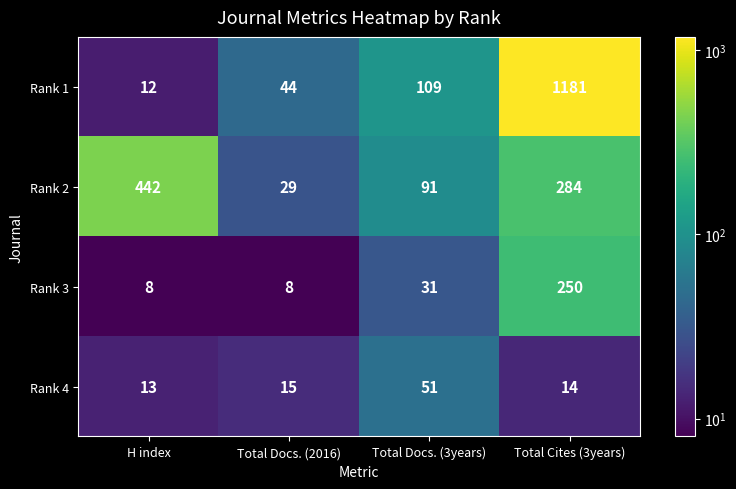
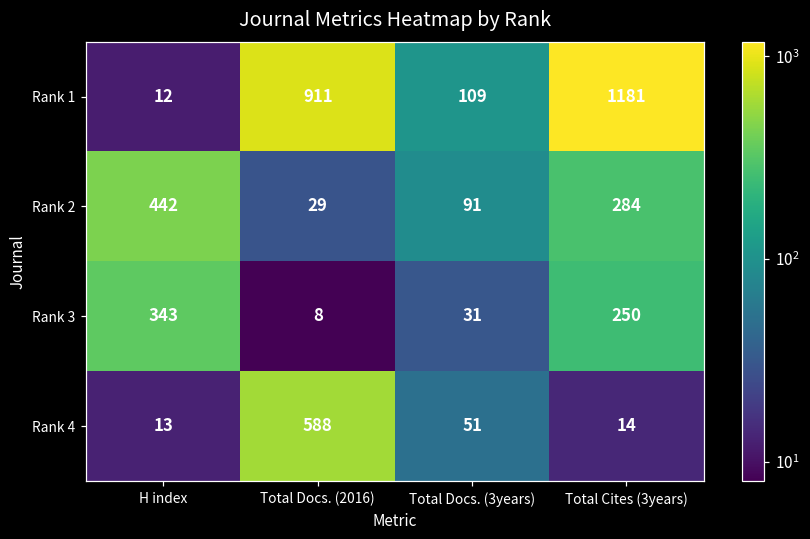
  {
    "Rank 1": {
      "H index": 12,
-     "Total Docs. (2016)": 44,
+     "Total Docs. (2016)": 911,
      "Total Docs. (3years)": 109,
      "Total Cites (3years)": 1181
    },
    "Rank 2": {
      "H index": 442,
      "Total Docs. (2016)": 29,
      "Total Docs. (3years)": 91,
      "Total Cites (3years)": 284
    },
    "Rank 3": {
-     "H index": 8,
+     "H index": 343,
      "Total Docs. (2016)": 8,
      "Total Docs. (3years)": 31,
      "Total Cites (3years)": 250
    },
    "Rank 4": {
      "H index": 13,
-     "Total Docs. (2016)": 15,
+     "Total Docs. (2016)": 588,
      "Total Docs. (3years)": 51,
      "Total Cites (3years)": 14
    }
  }
